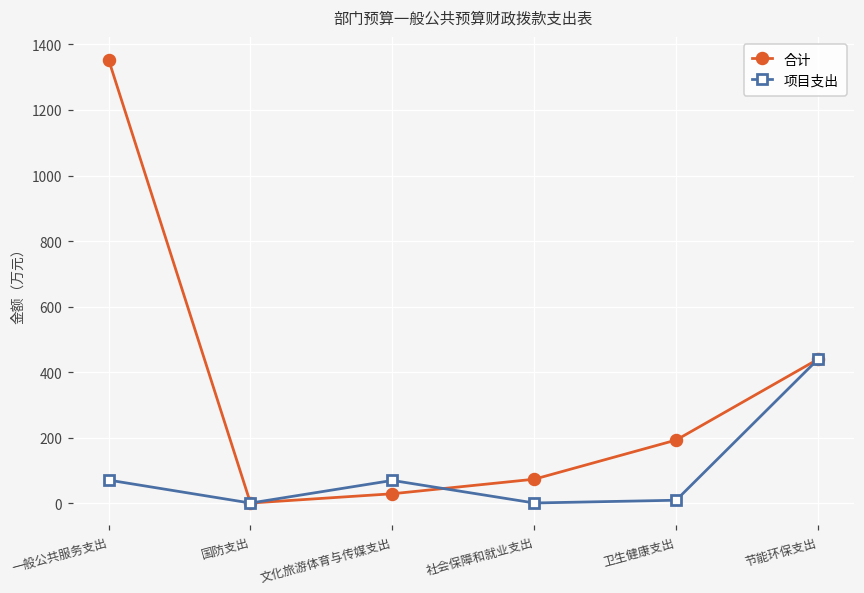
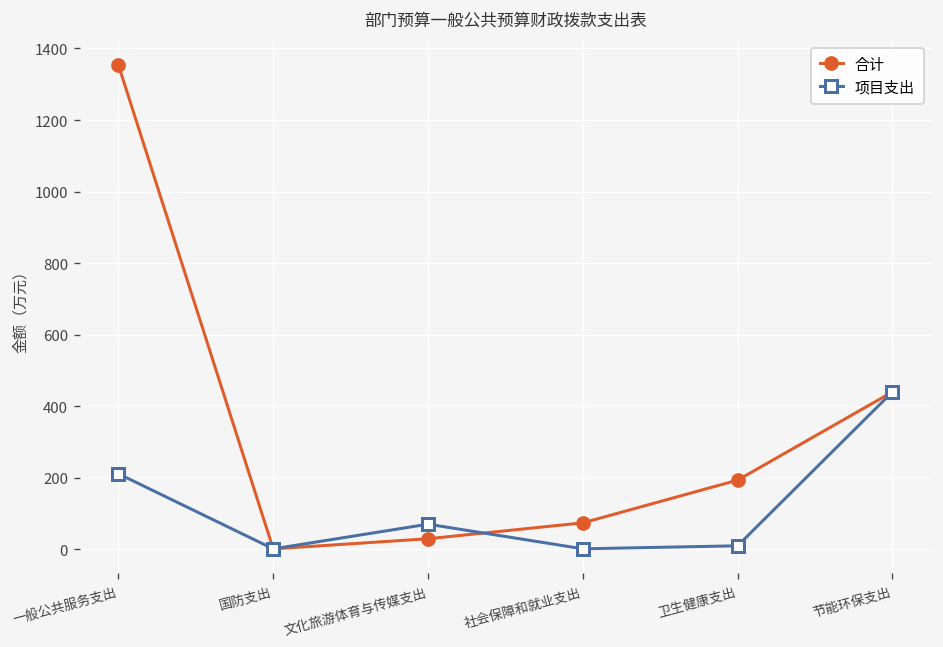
  {
    "合计": {
      "一般公共服务支出": 1350,
      "文化旅游体育与传媒支出": 30,
      "社会保障和就业支出": 70,
      "卫生健康支出": 190
    },
    "项目支出": {
-     "一般公共服务支出": 70,
+     "一般公共服务支出": 210,
      "文化旅游体育与传媒支出": 70,
      "社会保障和就业支出": 0,
      "卫生健康支出": 10
    }
  }
